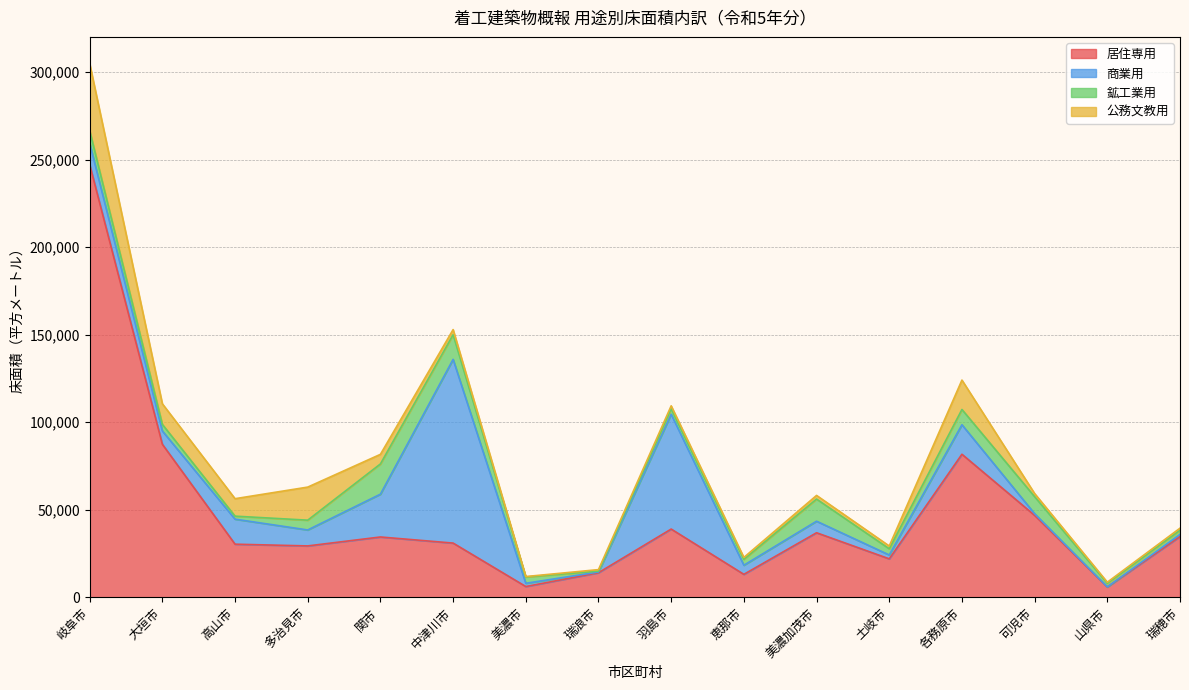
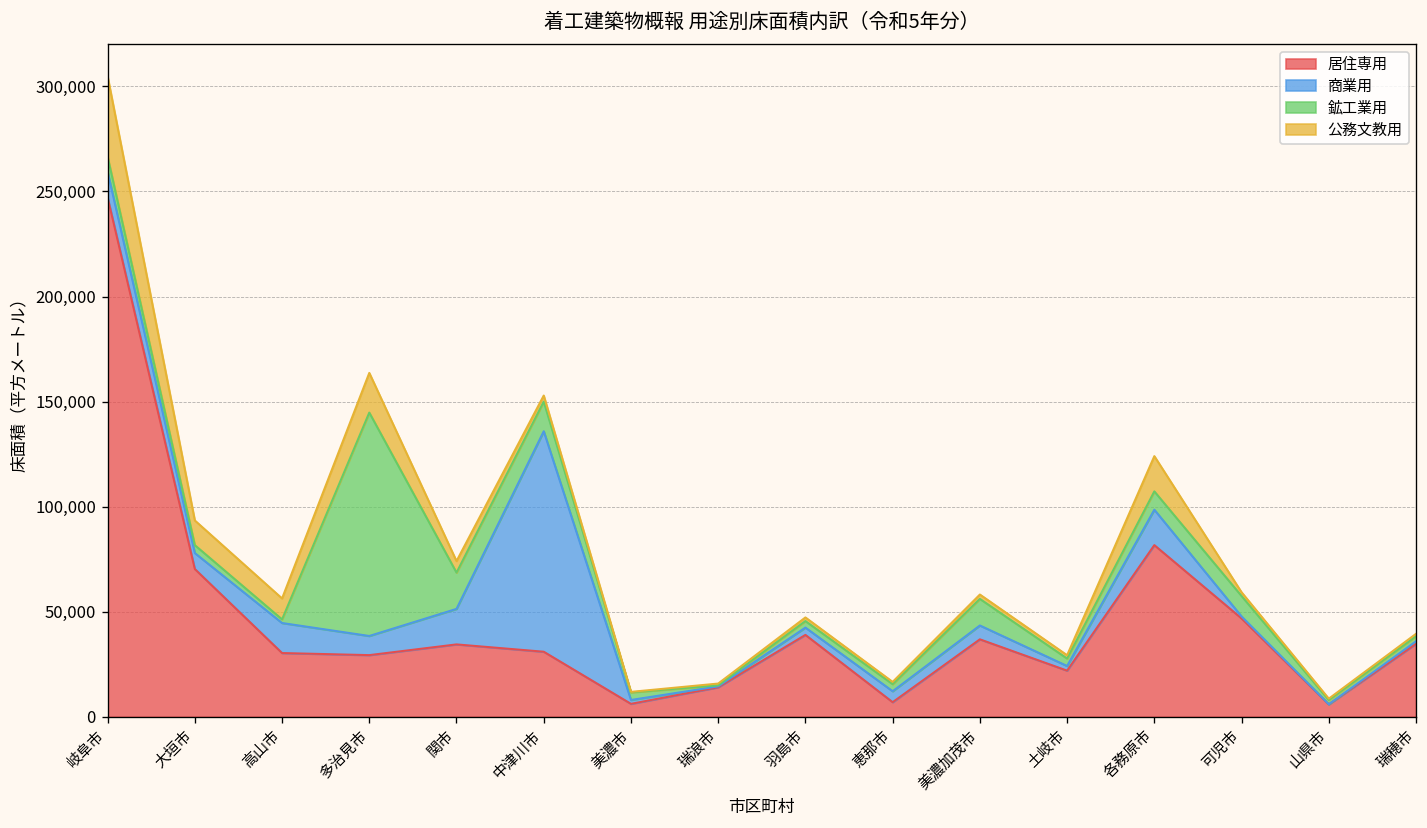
  {
    "居住専用": {
      "岐阜市": "247,000",
-     "大垣市": "87,000",
+     "大垣市": "70,000",
      "高山市": "30,000",
      "多治見市": "29,000",
      "関市": "34,000",
      "中津川市": "31,000",
      "美濃市": "6,000",
      "羽島市": "39,000",
-     "恵那市": "13,000",
+     "恵那市": "7,000",
      "美濃加茂市": "37,000",
      "土岐市": "22,000",
      "各務原市": "82,000"
    },
    "商業用": {
      "岐阜市": "12,000",
      "大垣市": "8,000",
      "高山市": "14,000",
      "多治見市": "9,000",
-     "関市": "24,000",
+     "関市": "17,000",
      "中津川市": "105,000",
      "美濃市": "2,000",
-     "羽島市": "66,000",
+     "羽島市": "3,000",
      "恵那市": "5,000",
      "美濃加茂市": "7,000",
      "土岐市": "2,000",
      "各務原市": "17,000"
    },
    "鉱工業用": {
      "岐阜市": "7,000",
      "大垣市": "4,000",
      "高山市": "2,000",
-     "多治見市": "6,000",
+     "多治見市": "106,000",
      "関市": "17,000",
      "中津川市": "14,000",
      "羽島市": "3,000",
      "美濃加茂市": "13,000",
      "土岐市": "4,000",
      "各務原市": "9,000",
      "可児市": "10,000"
    },
    "公務文教用": {
      "岐阜市": "38,000",
      "大垣市": "12,000",
      "高山市": "10,000",
      "多治見市": "19,000",
      "関市": "5,000",
      "中津川市": "3,000",
      "羽島市": "2,000",
      "美濃加茂市": "2,000",
      "土岐市": "2,000",
      "各務原市": "17,000",
      "可児市": "2,000"
    }
  }
